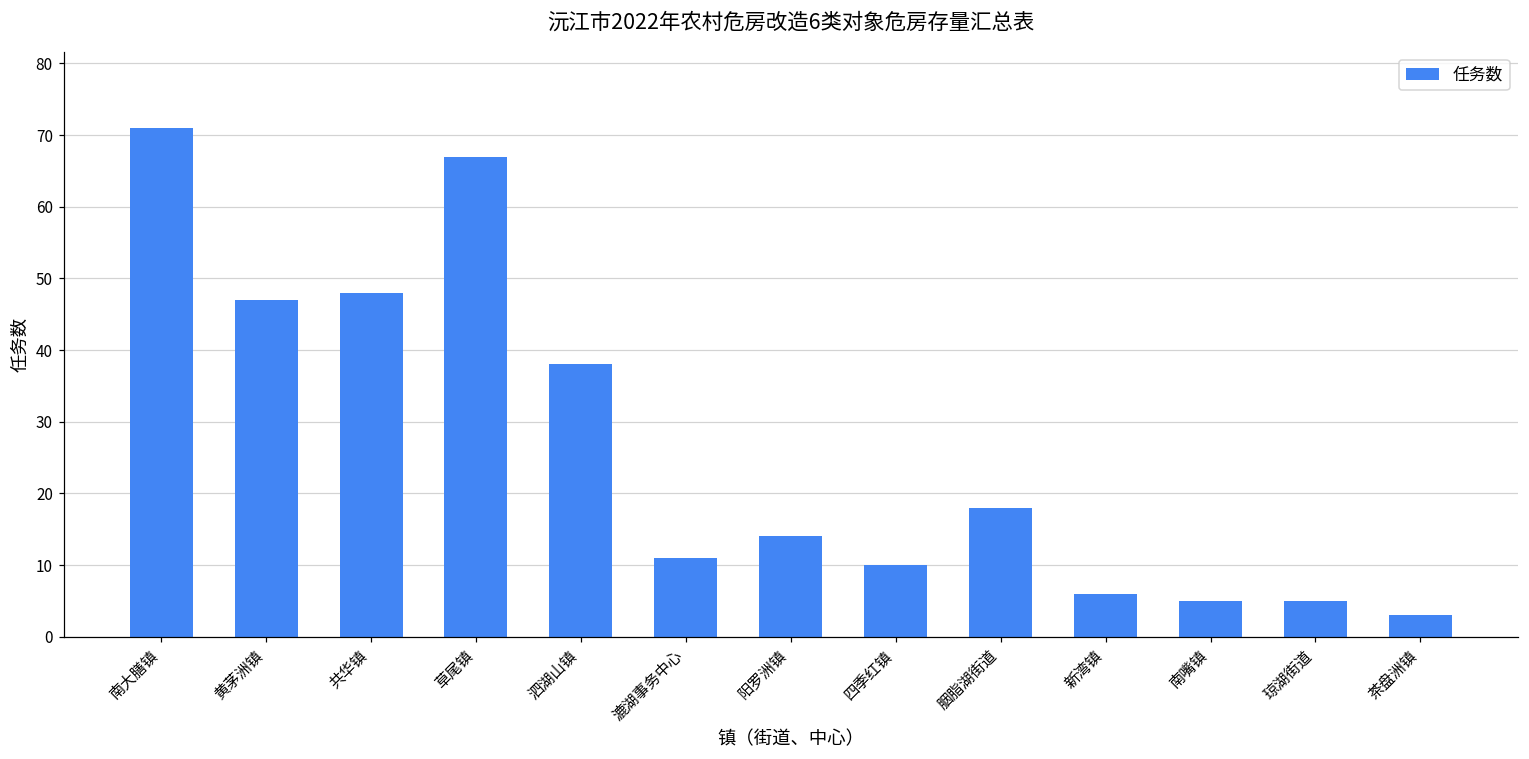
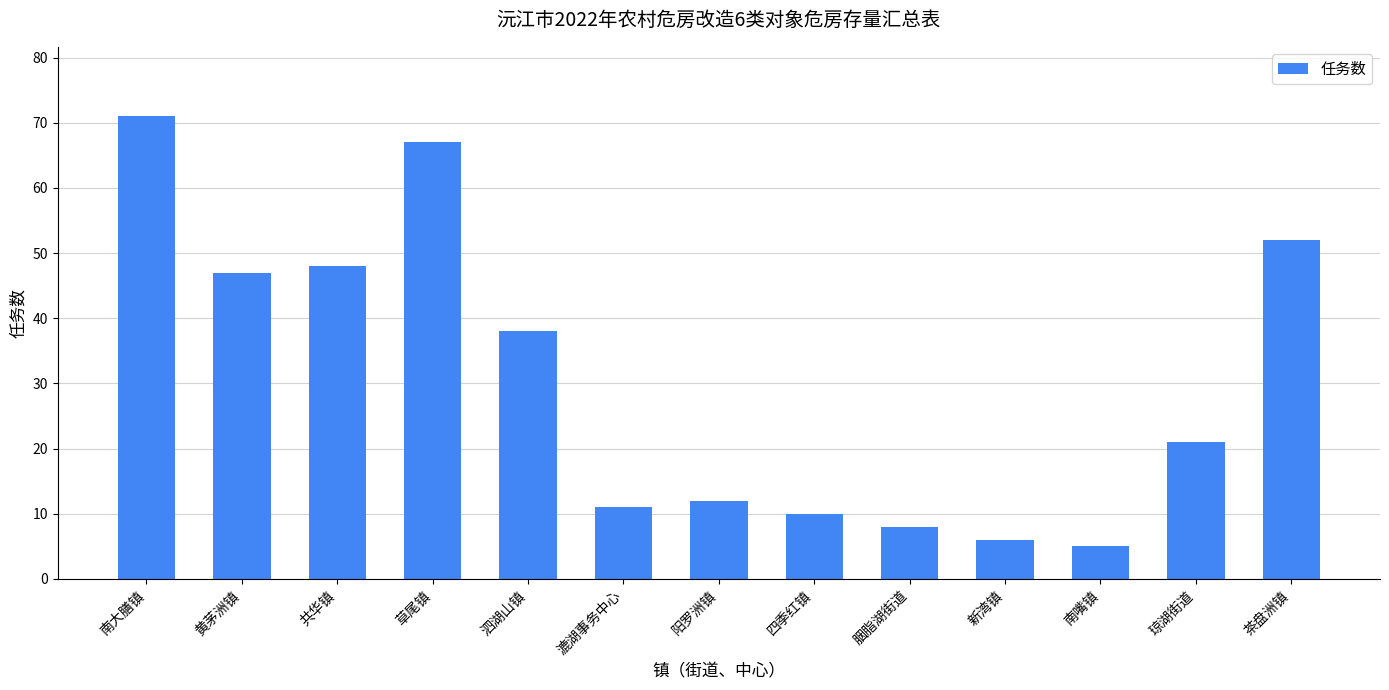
  {
    "南大膳镇": 71,
    "黄茅洲镇": 47,
    "共华镇": 48,
    "草尾镇": 67,
    "泗湖山镇": 38,
    "漉湖事务中心": 11,
-   "阳罗洲镇": 14,
+   "阳罗洲镇": 12,
    "四季红镇": 10,
-   "胭脂湖街道": 18,
+   "胭脂湖街道": 8,
    "新湾镇": 6,
    "南嘴镇": 5,
-   "琼湖街道": 5,
-   "茶盘洲镇": 3
+   "琼湖街道": 21,
+   "茶盘洲镇": 52
  }
